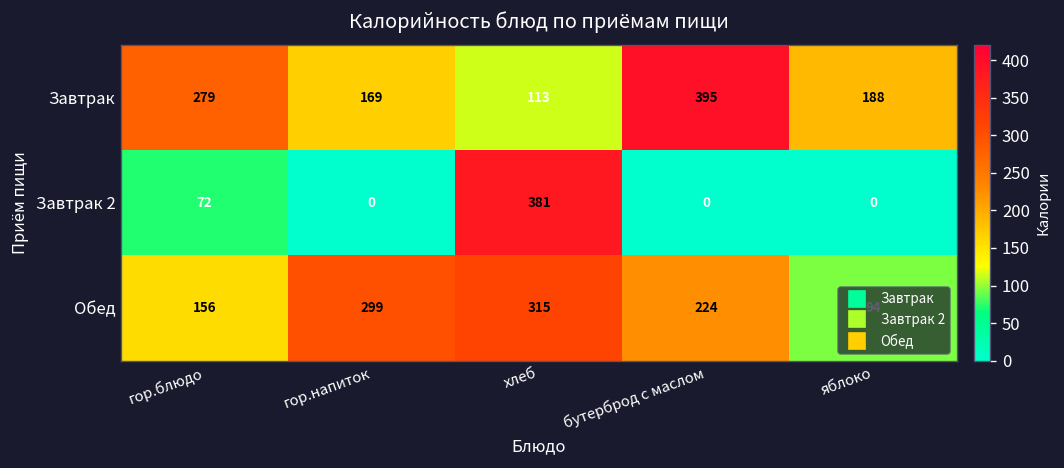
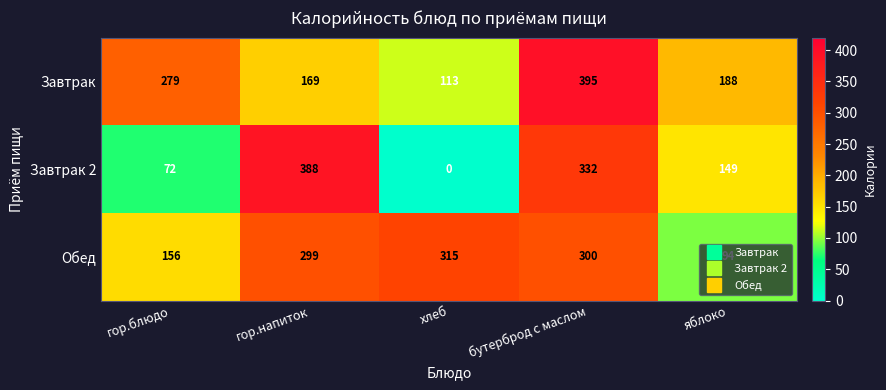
  {
    "Завтрак": {
      "гор.блюдо": 279,
      "гор.напиток": 169,
      "хлеб": 113,
      "бутерброд с маслом": 395,
      "яблоко": 188
    },
    "Завтрак 2": {
      "гор.блюдо": 72,
-     "гор.напиток": 0,
-     "хлеб": 381,
-     "бутерброд с маслом": 0,
-     "яблоко": 0
+     "гор.напиток": 388,
+     "хлеб": 0,
+     "бутерброд с маслом": 332,
+     "яблоко": 149
    },
    "Обед": {
      "гор.блюдо": 156,
      "гор.напиток": 299,
      "хлеб": 315,
-     "бутерброд с маслом": 224
+     "бутерброд с маслом": 300
    }
  }
